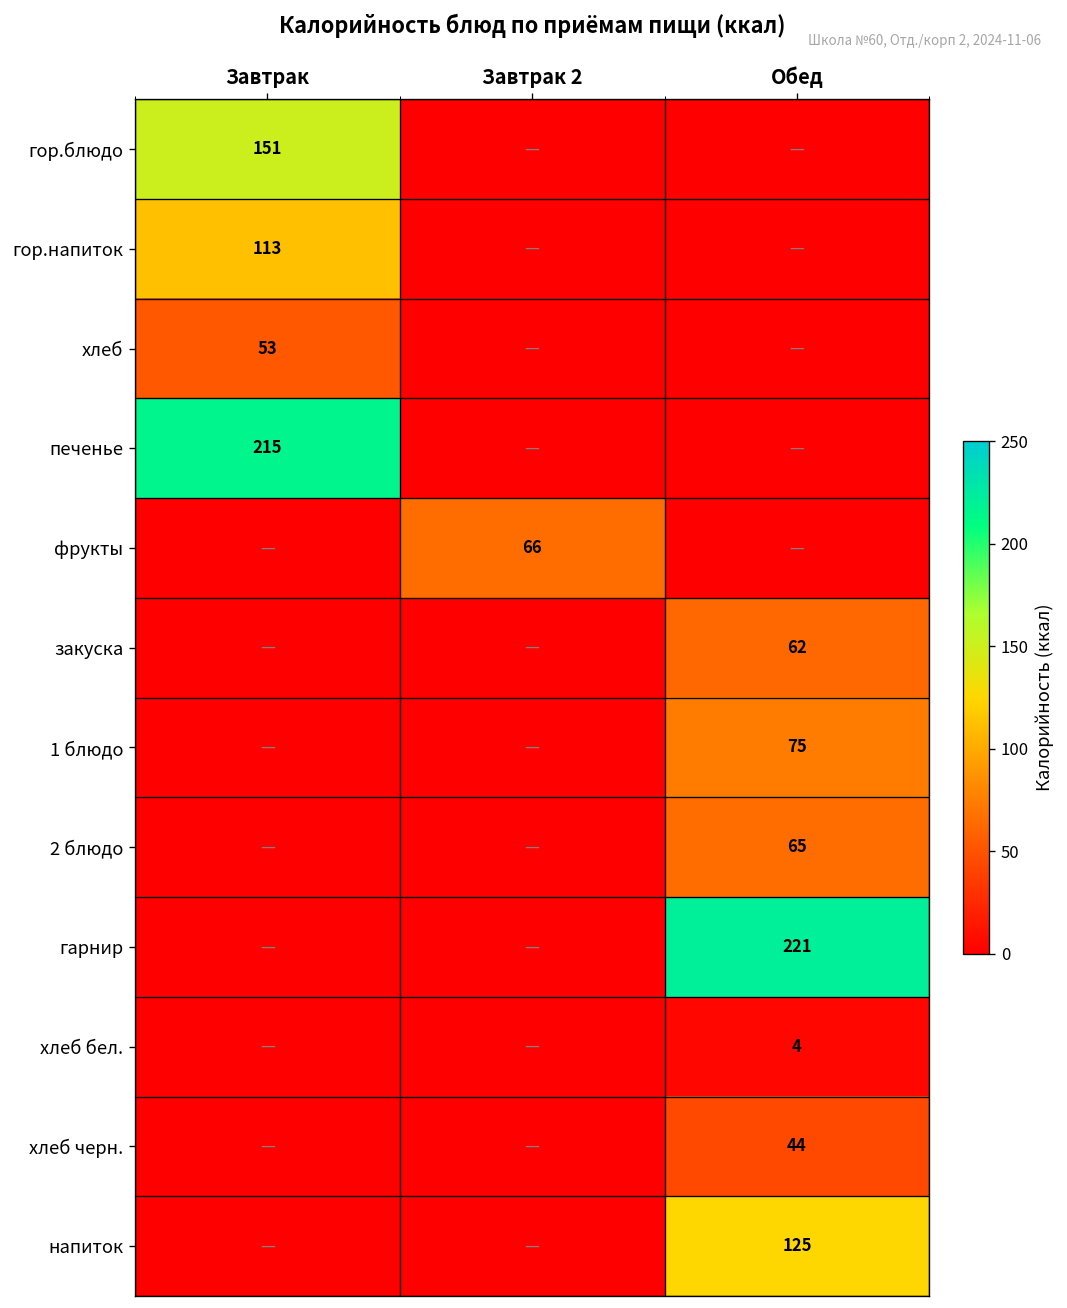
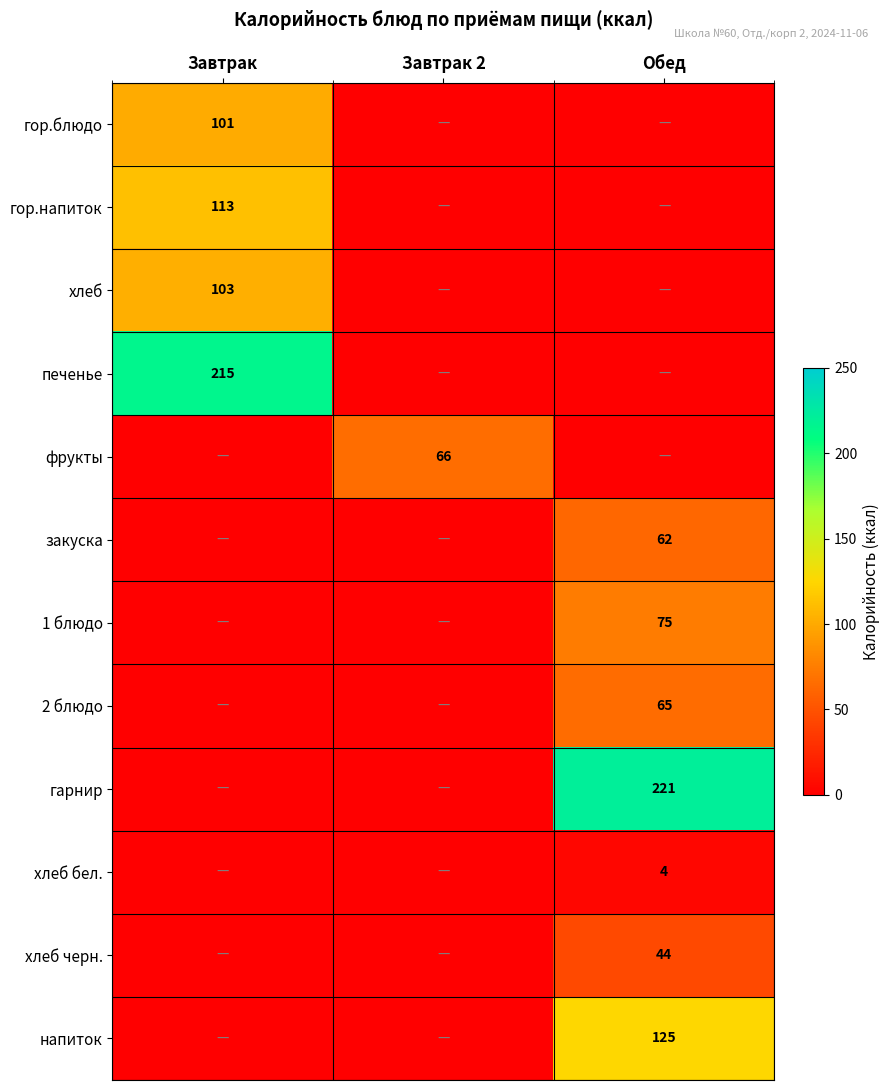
  {
    "гор.блюдо": {
-     "Завтрак": 151
+     "Завтрак": 101
    },
    "гор.напиток": {
      "Завтрак": 113
    },
    "хлеб": {
-     "Завтрак": 53
+     "Завтрак": 103
    },
    "печенье": {
      "Завтрак": 215
    },
    "фрукты": {
      "Завтрак 2": 66
    },
    "закуска": {
      "Обед": 62
    },
    "1 блюдо": {
      "Обед": 75
    },
    "2 блюдо": {
      "Обед": 65
    },
    "гарнир": {
      "Обед": 221
    },
    "хлеб бел.": {
      "Обед": 4
    },
    "хлеб черн.": {
      "Обед": 44
    },
    "напиток": {
      "Обед": 125
    }
  }
